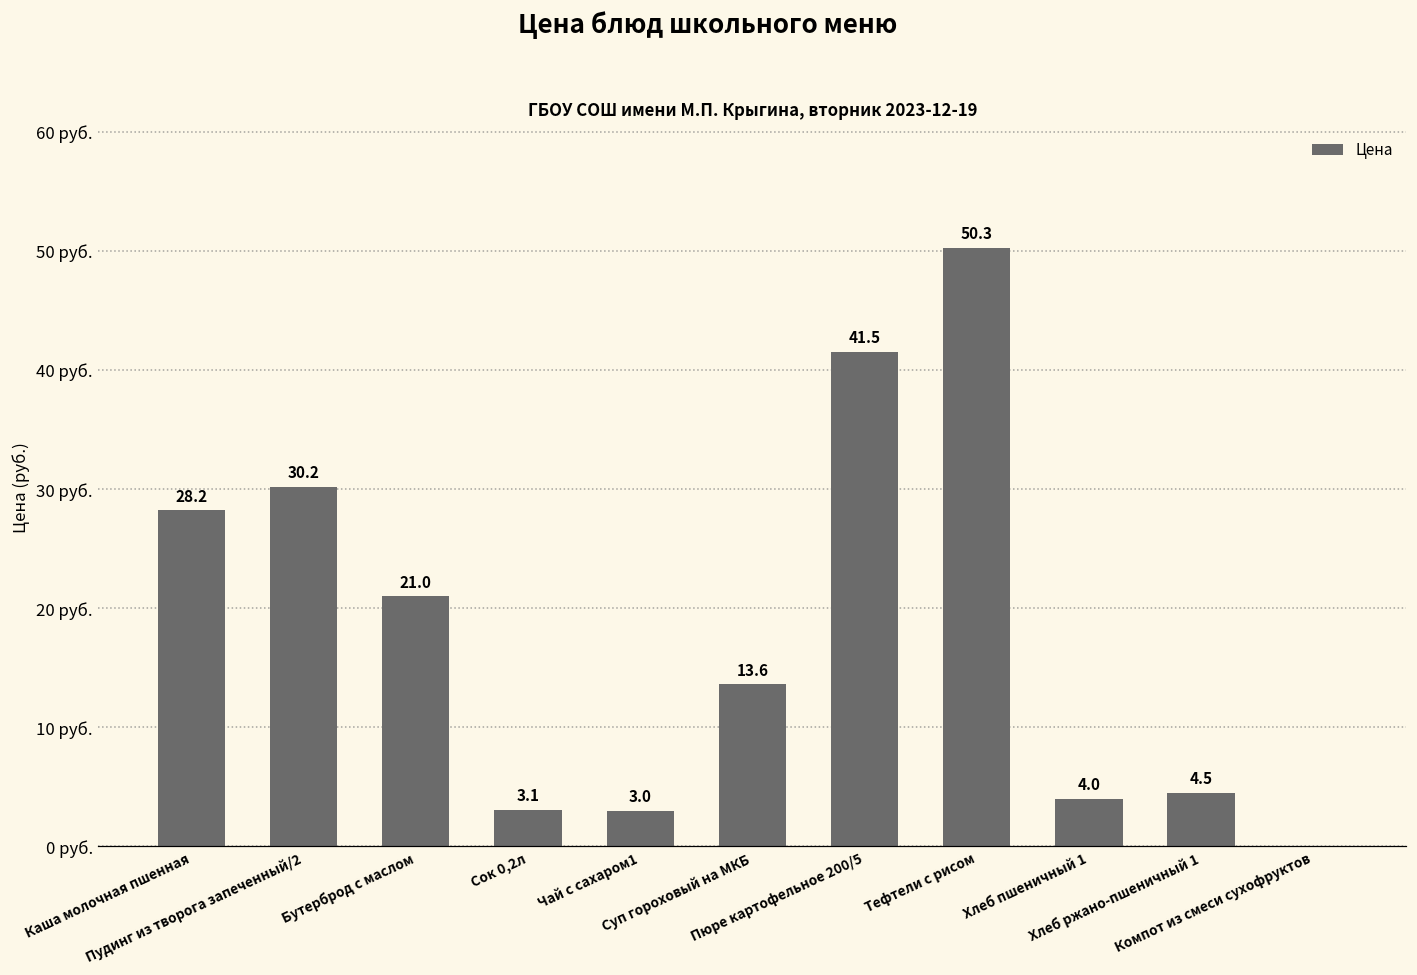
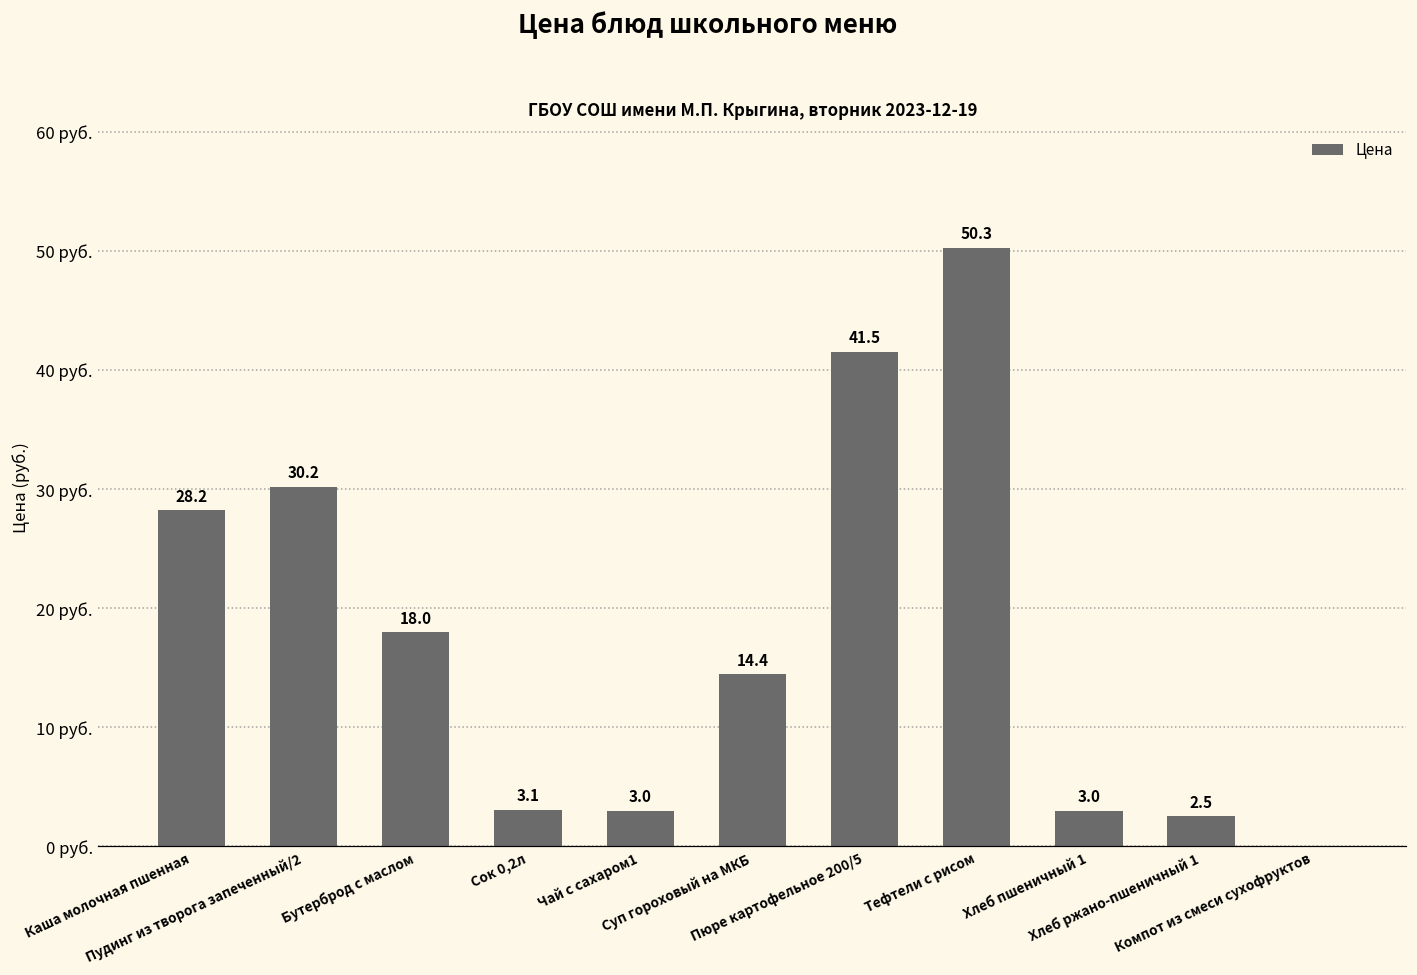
  {
    "Каша молочная пшенная": 28.2,
    "Пудинг из творога запеченный/2": 30.2,
-   "Бутерброд с маслом": 21.0,
+   "Бутерброд с маслом": 18.0,
    "Сок 0,2л": 3.1,
    "Чай с сахаром1": 3.0,
-   "Суп гороховый на МКБ": 13.6,
+   "Суп гороховый на МКБ": 14.4,
    "Пюре картофельное 200/5": 41.5,
    "Тефтели с рисом": 50.3,
-   "Хлеб пшеничный 1": 4.0,
-   "Хлеб ржано-пшеничный 1": 4.5
+   "Хлеб пшеничный 1": 3.0,
+   "Хлеб ржано-пшеничный 1": 2.5
  }
